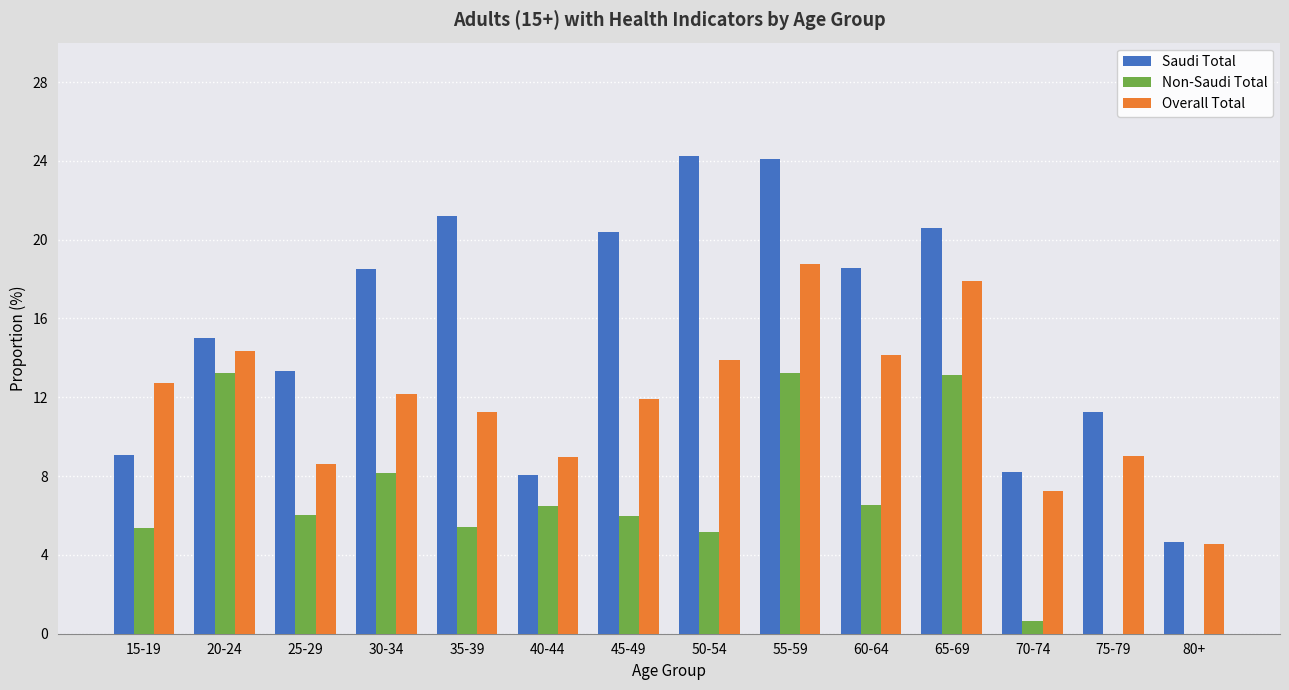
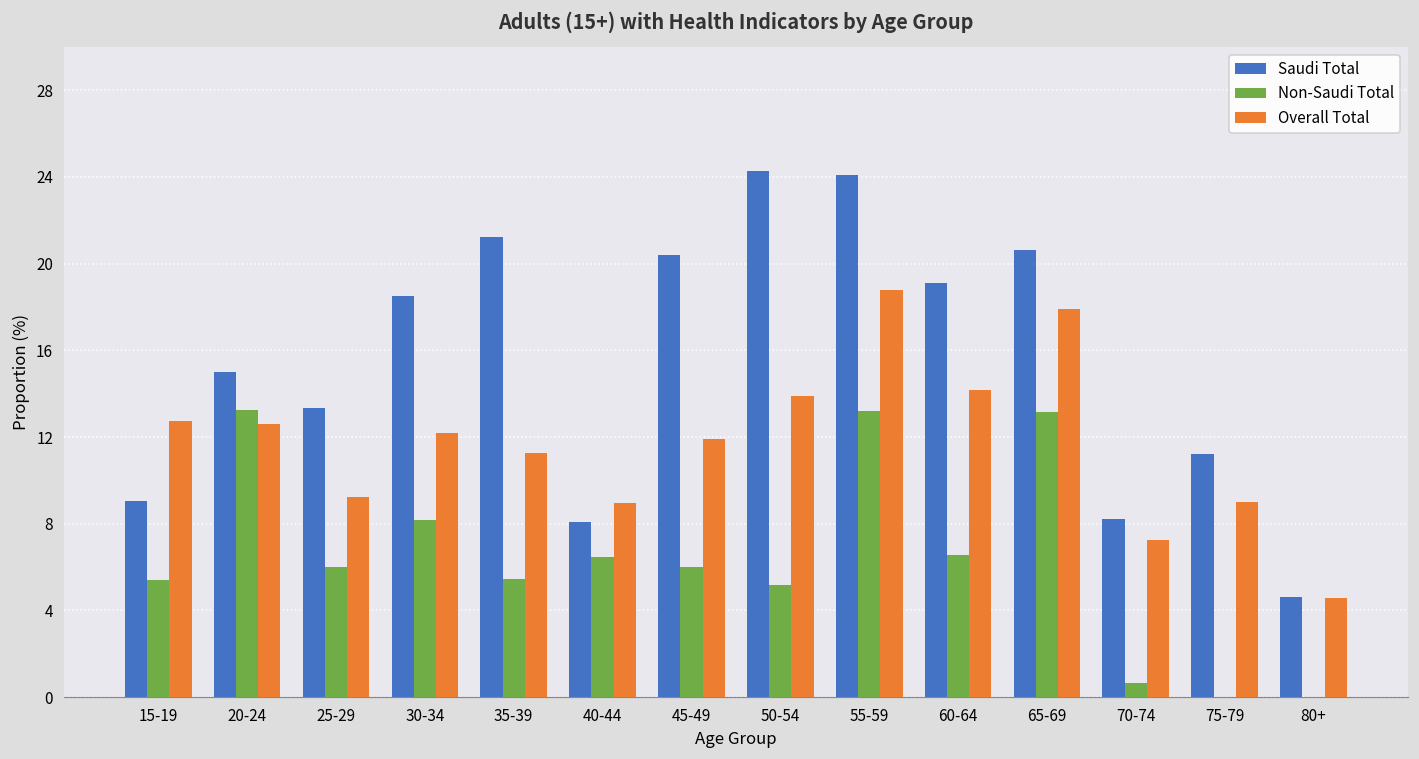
  {
    "Saudi Total": {
      "15-19": 9.1,
      "20-24": 15.0,
      "25-29": 13.4,
      "30-34": 18.5,
      "35-39": 21.2,
      "40-44": 8.1,
      "45-49": 20.4,
      "50-54": 24.3,
      "55-59": 24.1,
-     "60-64": 18.6,
+     "60-64": 19.1,
      "65-69": 20.6,
      "70-74": 8.2,
      "75-79": 11.2,
      "80+": 4.6
    },
    "Non-Saudi Total": {
      "15-19": 5.4,
      "20-24": 13.2,
      "25-29": 6.0,
      "30-34": 8.2,
      "35-39": 5.4,
      "40-44": 6.5,
      "45-49": 6.0,
      "50-54": 5.2,
      "55-59": 13.2,
      "60-64": 6.6,
      "65-69": 13.1,
      "70-74": 0.6,
      "75-79": 0.0,
      "80+": 0.0
    },
    "Overall Total": {
      "15-19": 12.7,
-     "20-24": 14.3,
-     "25-29": 8.6,
+     "20-24": 12.6,
+     "25-29": 9.2,
      "30-34": 12.2,
      "35-39": 11.3,
      "40-44": 9.0,
      "45-49": 11.9,
      "50-54": 13.9,
      "55-59": 18.8,
      "60-64": 14.2,
      "65-69": 17.9,
      "70-74": 7.2,
      "75-79": 9.0,
      "80+": 4.6
    }
  }
